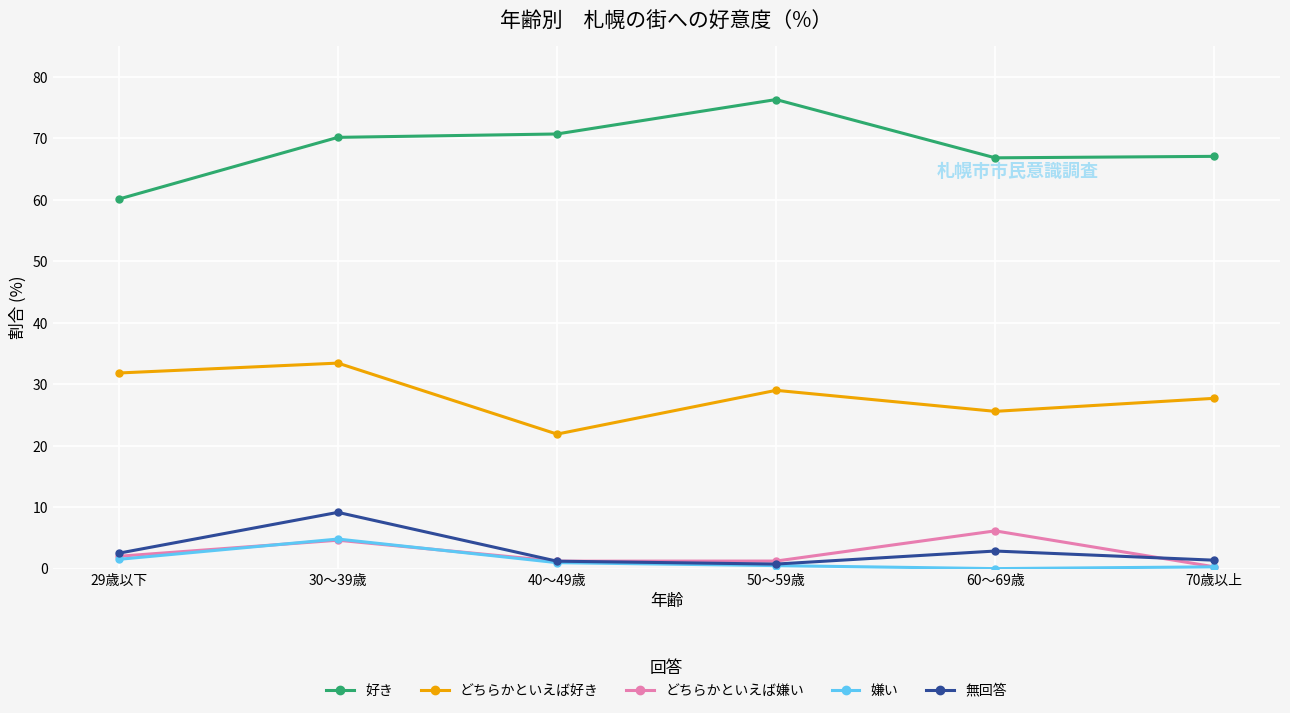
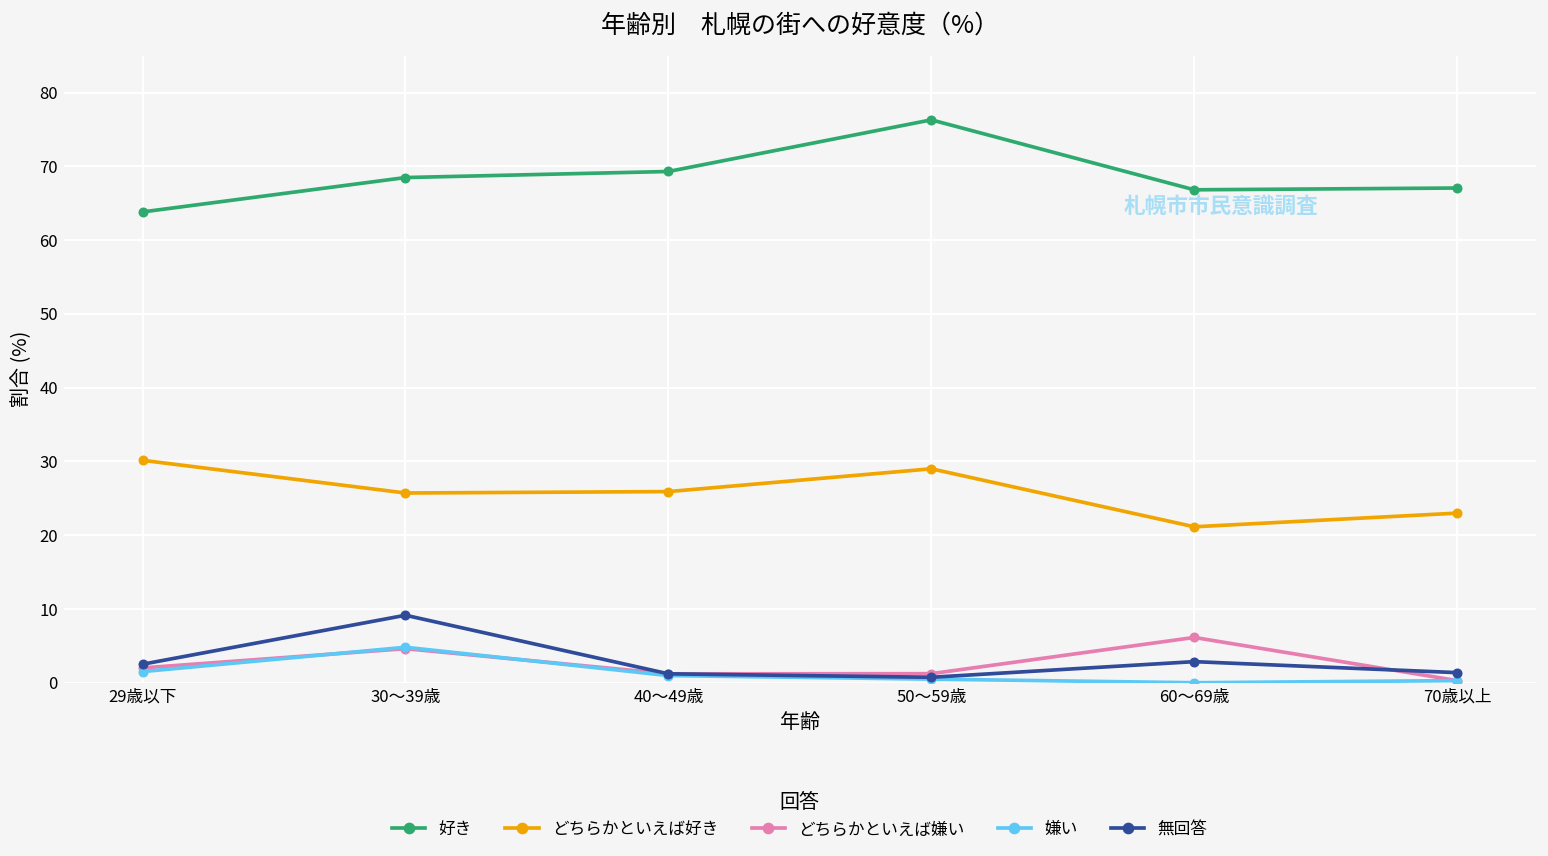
  {
    "好き": {
-     "29歳以下": 60,
-     "30～39歳": 70,
-     "40～49歳": 71,
+     "29歳以下": 64,
+     "30～39歳": 68,
+     "40～49歳": 69,
      "50～59歳": 76,
      "60～69歳": 67,
      "70歳以上": 67
    },
    "どちらかといえば好き": {
-     "29歳以下": 32,
-     "30～39歳": 33,
-     "40～49歳": 22,
+     "29歳以下": 30,
+     "30～39歳": 26,
+     "40～49歳": 26,
      "50～59歳": 29,
-     "60～69歳": 26,
-     "70歳以上": 28
+     "60～69歳": 21,
+     "70歳以上": 23
    },
    "どちらかといえば嫌い": {
      "29歳以下": 2,
      "50～59歳": 1,
      "60～69歳": 6
    },
    "嫌い": {
      "29歳以下": 2,
      "60～69歳": 0
    },
    "無回答": {
      "29歳以下": 3,
      "30～39歳": 9,
      "60～69歳": 3,
      "70歳以上": 1
    }
  }
